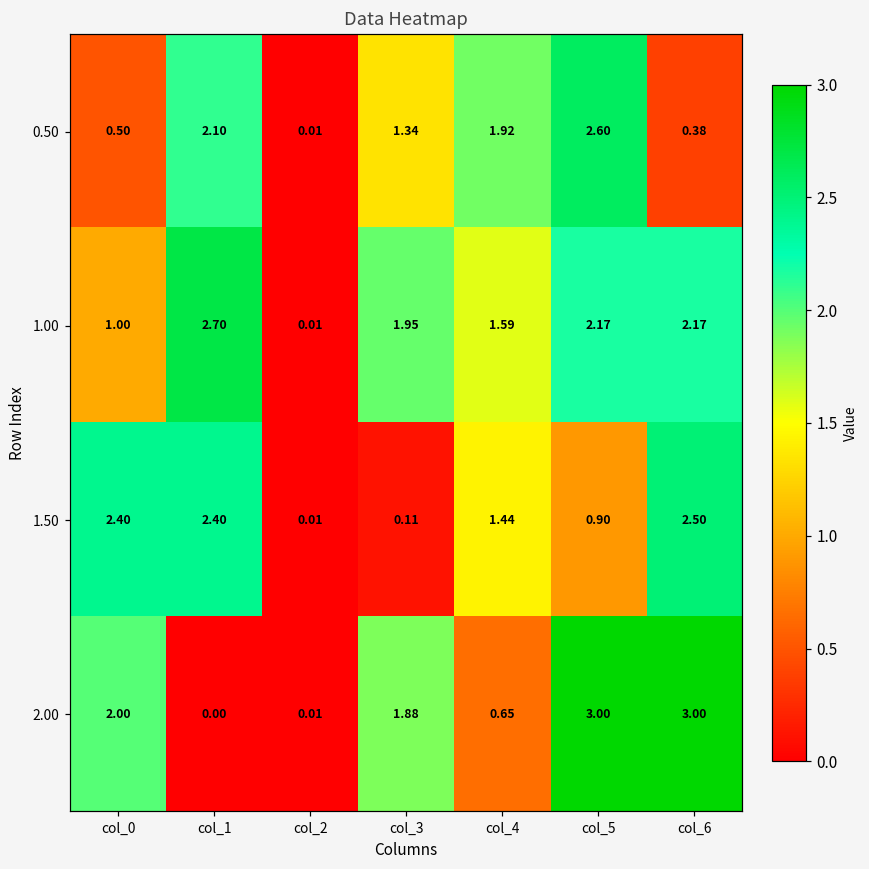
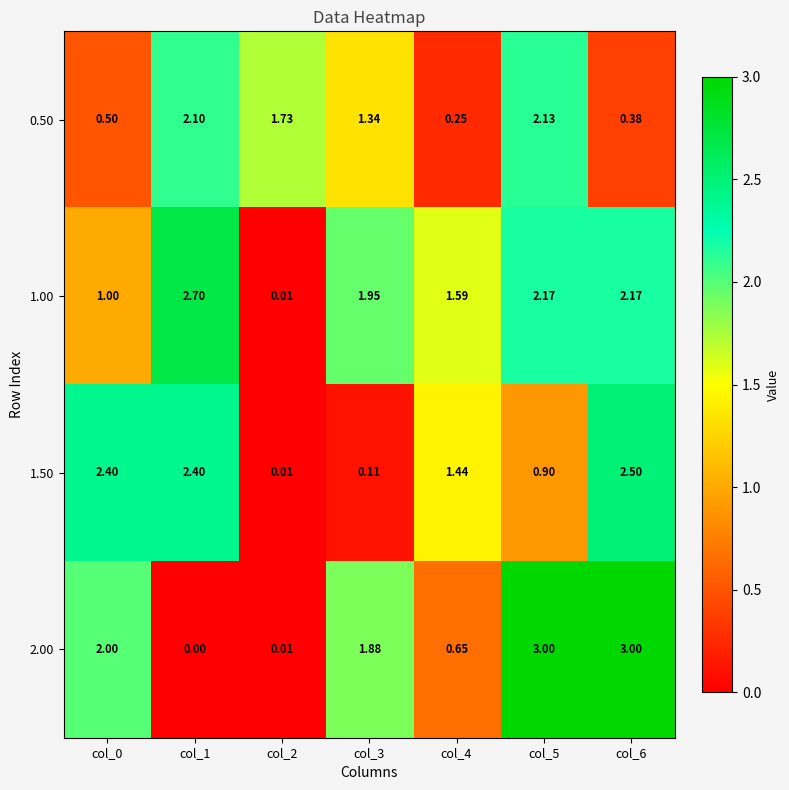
  {
    "0.50": {
      "col_0": 0.50,
      "col_1": 2.10,
-     "col_2": 0.01,
+     "col_2": 1.73,
      "col_3": 1.34,
-     "col_4": 1.92,
-     "col_5": 2.60,
+     "col_4": 0.25,
+     "col_5": 2.13,
      "col_6": 0.38
    },
    "1.00": {
      "col_0": 1.00,
      "col_1": 2.70,
      "col_2": 0.01,
      "col_3": 1.95,
      "col_4": 1.59,
      "col_5": 2.17,
      "col_6": 2.17
    },
    "1.50": {
      "col_0": 2.40,
      "col_1": 2.40,
      "col_2": 0.01,
      "col_3": 0.11,
      "col_4": 1.44,
      "col_5": 0.90,
      "col_6": 2.50
    },
    "2.00": {
      "col_0": 2.00,
      "col_1": 0.00,
      "col_2": 0.01,
      "col_3": 1.88,
      "col_4": 0.65,
      "col_5": 3.00,
      "col_6": 3.00
    }
  }
